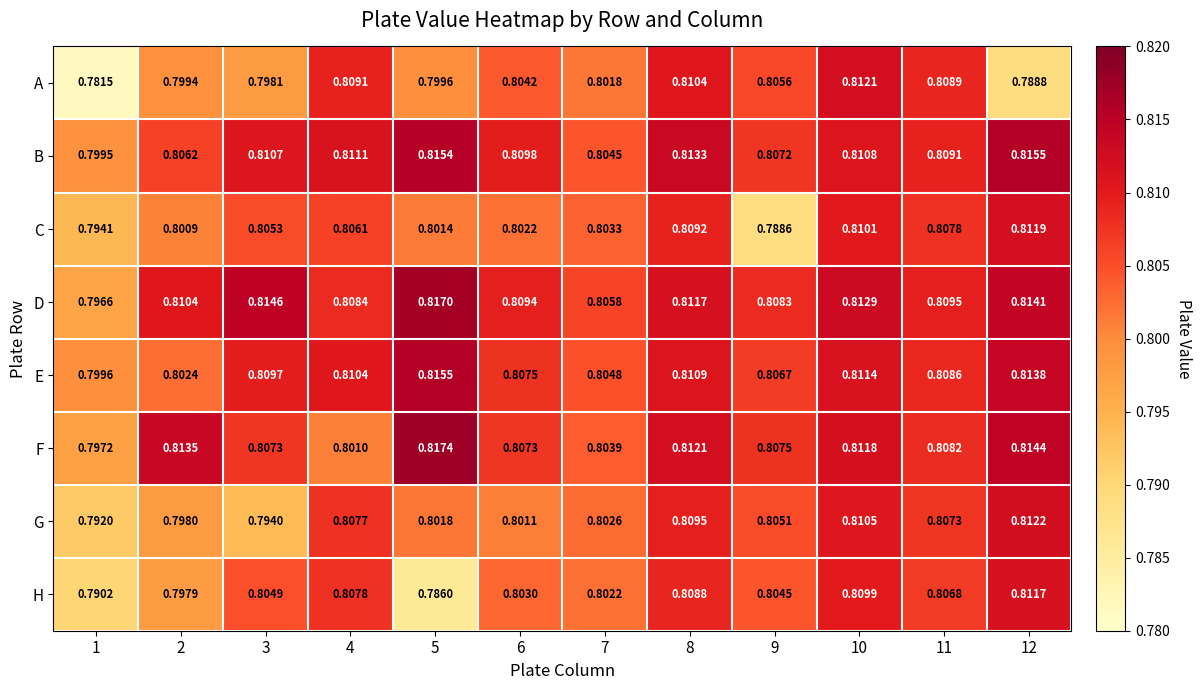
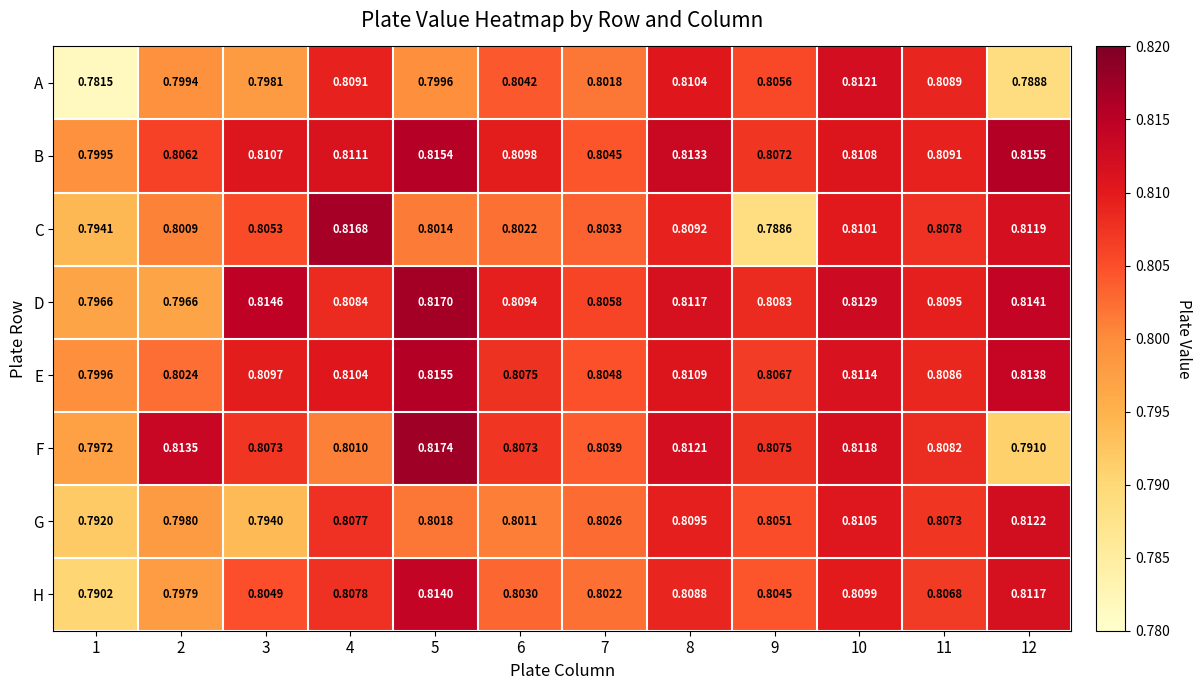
  {
    "A": {
      "1": 0.7815,
      "2": 0.7994,
      "3": 0.7981,
      "4": 0.8091,
      "5": 0.7996,
      "6": 0.8042,
      "7": 0.8018,
      "8": 0.8104,
      "9": 0.8056,
      "10": 0.8121,
      "11": 0.8089,
      "12": 0.7888
    },
    "B": {
      "1": 0.7995,
      "2": 0.8062,
      "3": 0.8107,
      "4": 0.8111,
      "5": 0.8154,
      "6": 0.8098,
      "7": 0.8045,
      "8": 0.8133,
      "9": 0.8072,
      "10": 0.8108,
      "11": 0.8091,
      "12": 0.8155
    },
    "C": {
      "1": 0.7941,
      "2": 0.8009,
      "3": 0.8053,
-     "4": 0.8061,
+     "4": 0.8168,
      "5": 0.8014,
      "6": 0.8022,
      "7": 0.8033,
      "8": 0.8092,
      "9": 0.7886,
      "10": 0.8101,
      "11": 0.8078,
      "12": 0.8119
    },
    "D": {
      "1": 0.7966,
-     "2": 0.8104,
+     "2": 0.7966,
      "3": 0.8146,
      "4": 0.8084,
      "5": 0.8170,
      "6": 0.8094,
      "7": 0.8058,
      "8": 0.8117,
      "9": 0.8083,
      "10": 0.8129,
      "11": 0.8095,
      "12": 0.8141
    },
    "E": {
      "1": 0.7996,
      "2": 0.8024,
      "3": 0.8097,
      "4": 0.8104,
      "5": 0.8155,
      "6": 0.8075,
      "7": 0.8048,
      "8": 0.8109,
      "9": 0.8067,
      "10": 0.8114,
      "11": 0.8086,
      "12": 0.8138
    },
    "F": {
      "1": 0.7972,
      "2": 0.8135,
      "3": 0.8073,
      "4": 0.8010,
      "5": 0.8174,
      "6": 0.8073,
      "7": 0.8039,
      "8": 0.8121,
      "9": 0.8075,
      "10": 0.8118,
      "11": 0.8082,
-     "12": 0.8144
+     "12": 0.7910
    },
    "G": {
      "1": 0.7920,
      "2": 0.7980,
      "3": 0.7940,
      "4": 0.8077,
      "5": 0.8018,
      "6": 0.8011,
      "7": 0.8026,
      "8": 0.8095,
      "9": 0.8051,
      "10": 0.8105,
      "11": 0.8073,
      "12": 0.8122
    },
    "H": {
      "1": 0.7902,
      "2": 0.7979,
      "3": 0.8049,
      "4": 0.8078,
-     "5": 0.7860,
+     "5": 0.8140,
      "6": 0.8030,
      "7": 0.8022,
      "8": 0.8088,
      "9": 0.8045,
      "10": 0.8099,
      "11": 0.8068,
      "12": 0.8117
    }
  }
